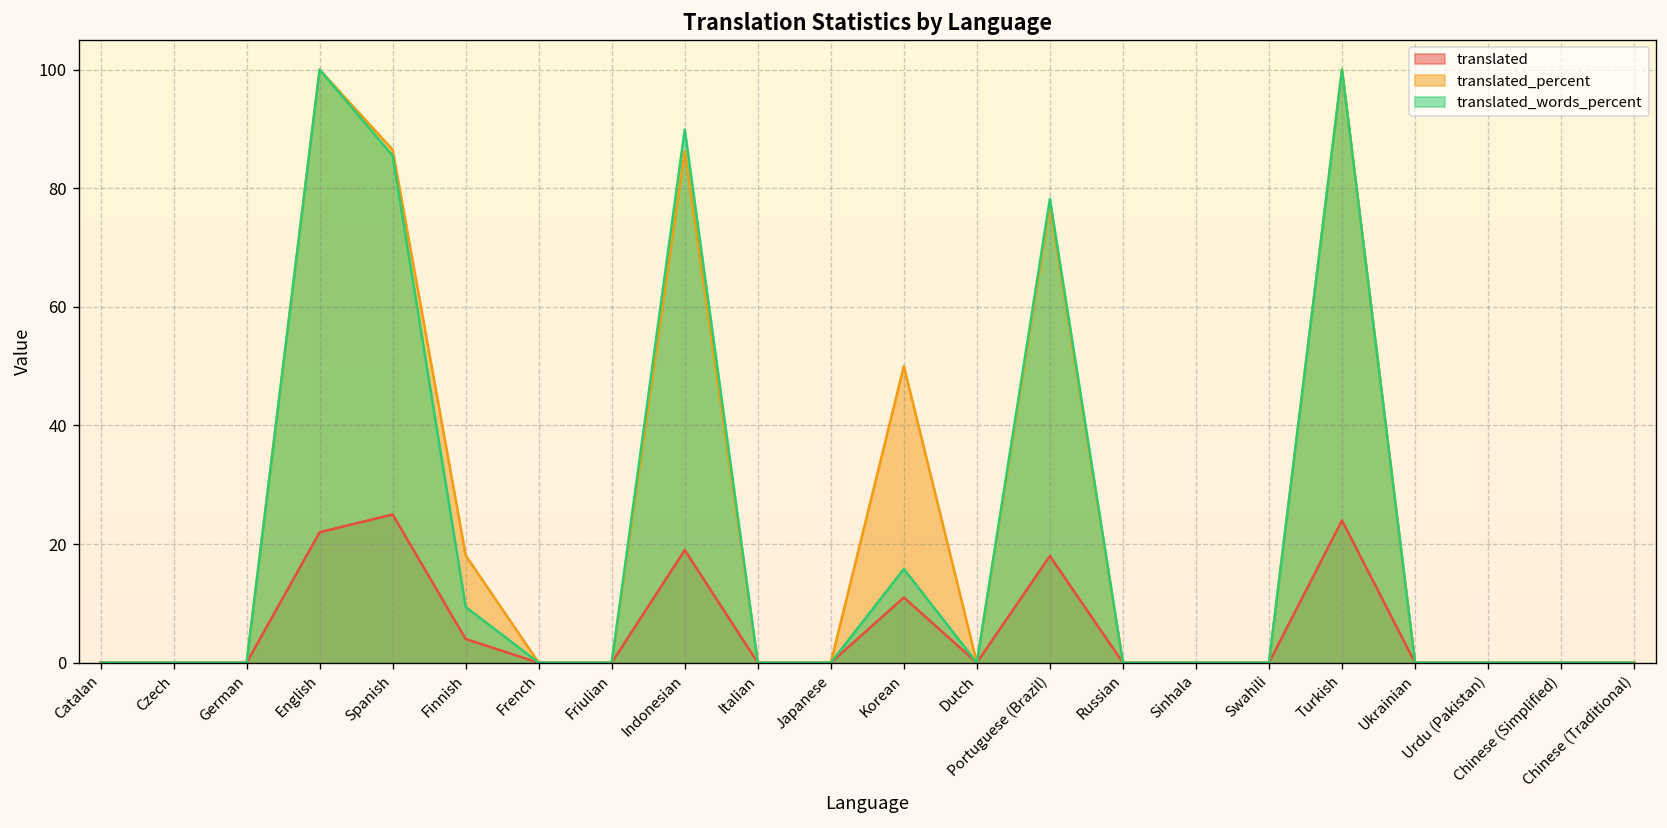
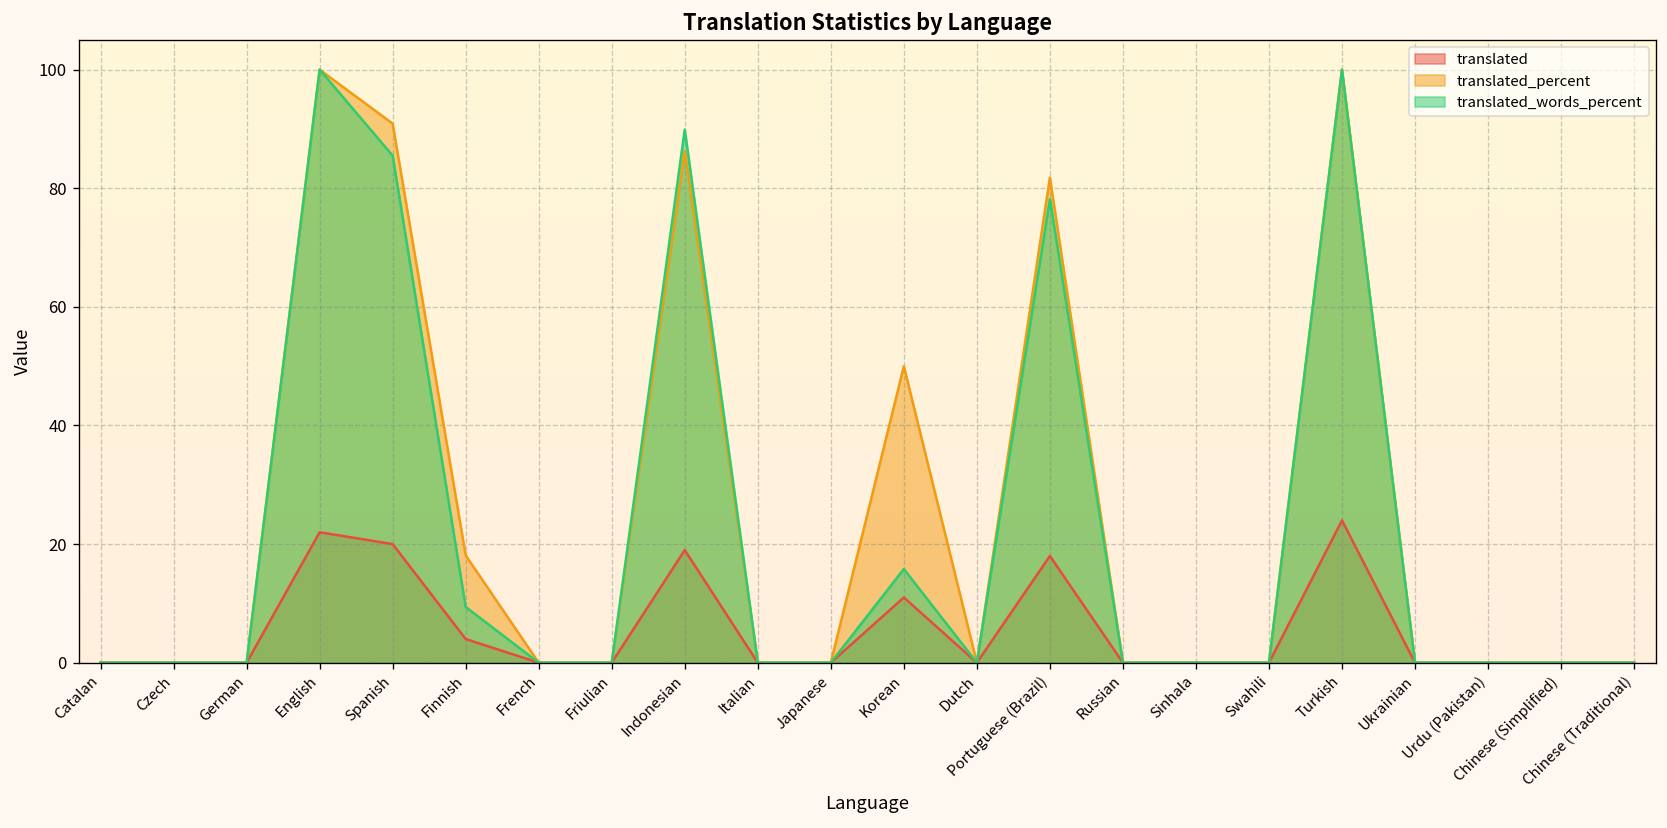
  {
    "translated": {
      "English": 22,
-     "Spanish": 25,
+     "Spanish": 20,
      "Finnish": 4,
      "Indonesian": 19,
      "Korean": 11,
      "Portuguese (Brazil)": 18,
      "Turkish": 24
    },
    "translated_percent": {
-     "Spanish": 87,
+     "Spanish": 91,
      "Finnish": 18,
      "Indonesian": 86,
      "Korean": 50,
-     "Portuguese (Brazil)": 77
+     "Portuguese (Brazil)": 82
    },
    "translated_words_percent": {
      "Spanish": 86,
      "Finnish": 9,
      "Indonesian": 90,
      "Korean": 16,
      "Portuguese (Brazil)": 78
    }
  }
